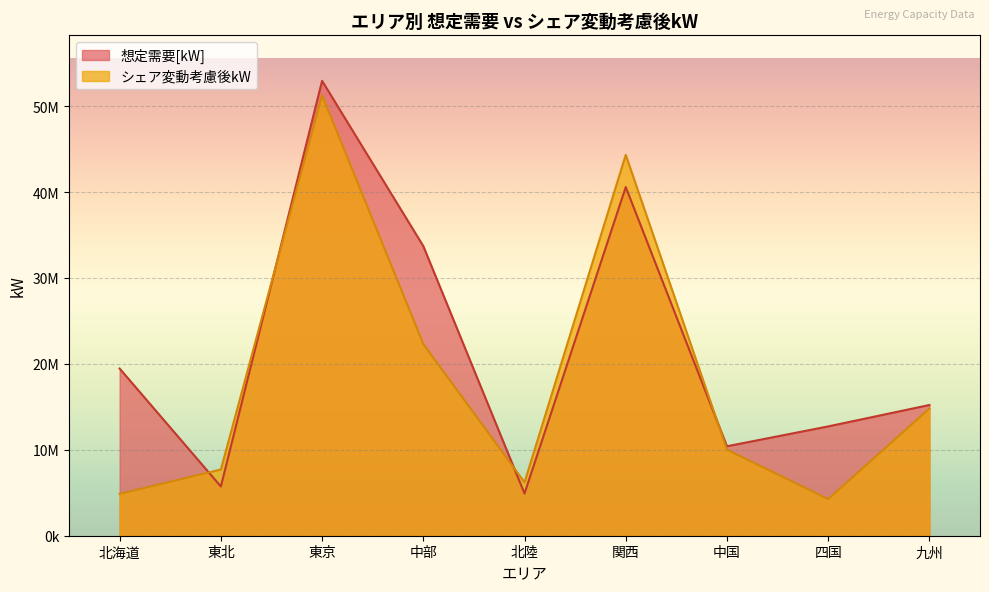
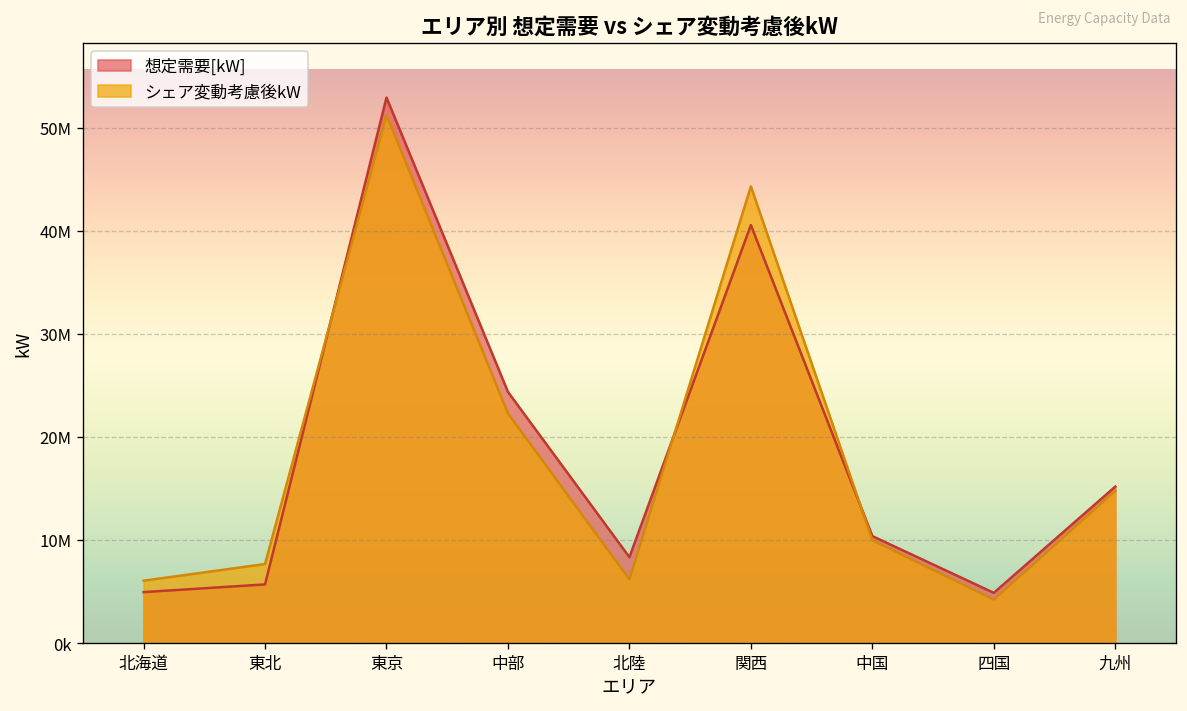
  {
    "想定需要[kW]": {
-     "北海道": 19000000,
+     "北海道": 5000000,
      "東北": 6000000,
      "東京": 53000000,
-     "中部": 34000000,
-     "北陸": 5000000,
+     "中部": 24000000,
+     "北陸": 8000000,
      "関西": 41000000,
      "中国": 10000000,
-     "四国": 13000000,
+     "四国": 5000000,
      "九州": 15000000
    },
    "シェア変動考慮後kW": {
-     "北海道": 5000000,
+     "北海道": 6000000,
      "東北": 8000000,
      "東京": 51000000,
      "中部": 22000000,
      "北陸": 6000000,
      "関西": 44000000,
      "中国": 10000000,
      "四国": 4000000,
      "九州": 15000000
    }
  }
